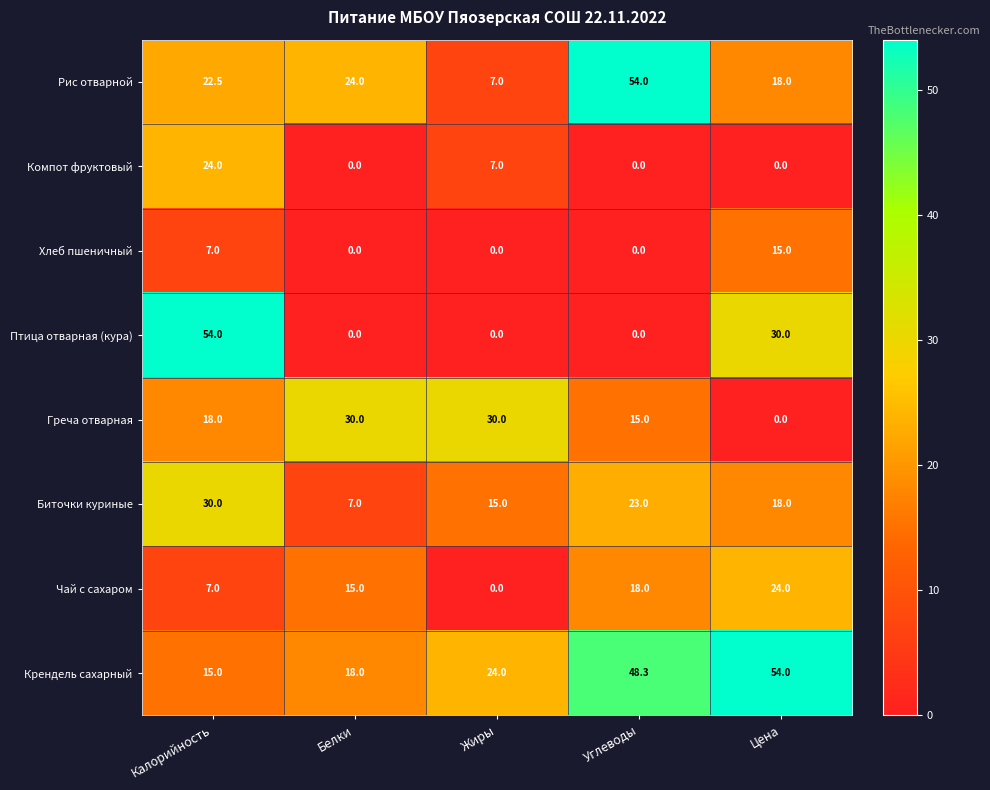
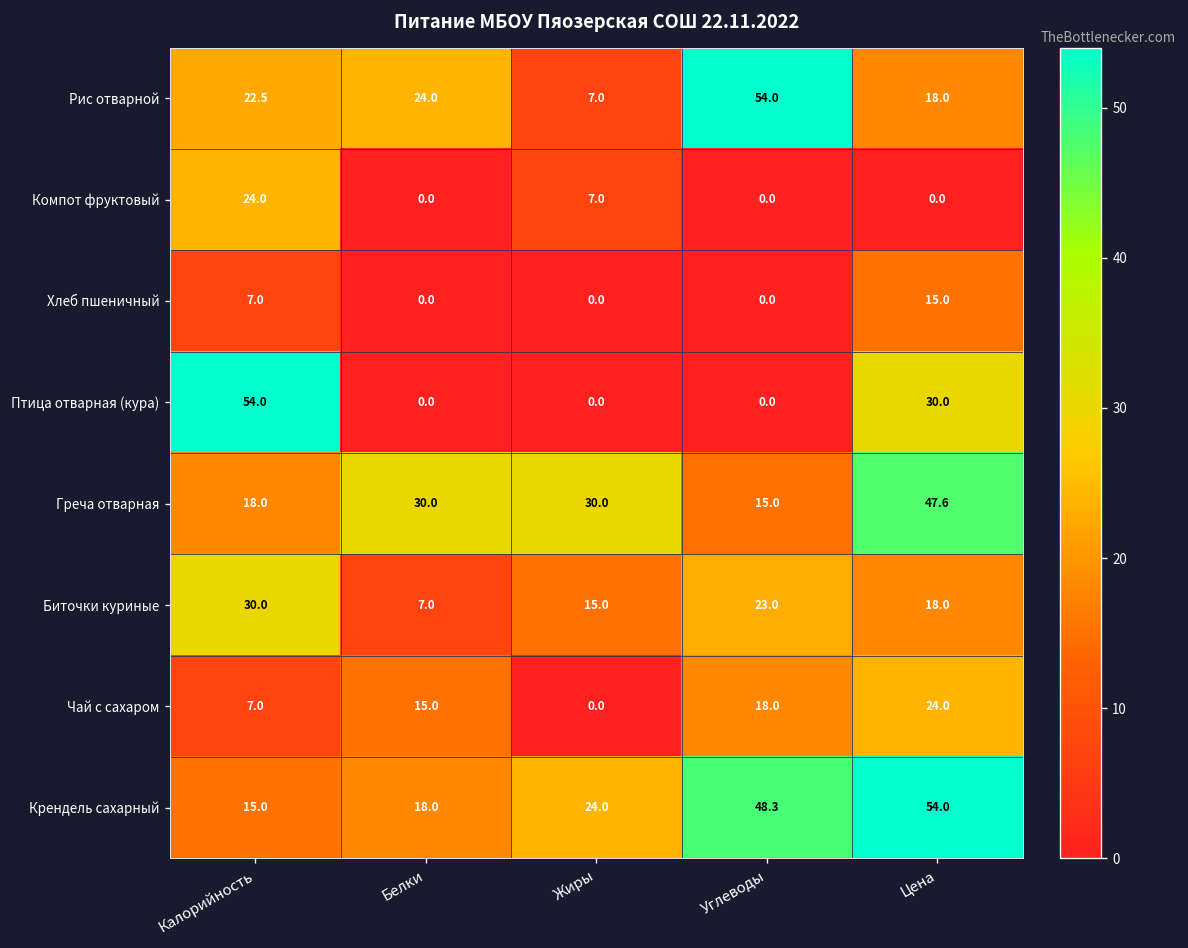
  {
    "Рис отварной": {
      "Калорийность": 22.5,
      "Белки": 24.0,
      "Жиры": 7.0,
      "Углеводы": 54.0,
      "Цена": 18.0
    },
    "Компот фруктовый": {
      "Калорийность": 24.0,
      "Белки": 0.0,
      "Жиры": 7.0,
      "Углеводы": 0.0,
      "Цена": 0.0
    },
    "Хлеб пшеничный": {
      "Калорийность": 7.0,
      "Белки": 0.0,
      "Жиры": 0.0,
      "Углеводы": 0.0,
      "Цена": 15.0
    },
    "Птица отварная (кура)": {
      "Калорийность": 54.0,
      "Белки": 0.0,
      "Жиры": 0.0,
      "Углеводы": 0.0,
      "Цена": 30.0
    },
    "Греча отварная": {
      "Калорийность": 18.0,
      "Белки": 30.0,
      "Жиры": 30.0,
      "Углеводы": 15.0,
-     "Цена": 0.0
+     "Цена": 47.6
    },
    "Биточки куриные": {
      "Калорийность": 30.0,
      "Белки": 7.0,
      "Жиры": 15.0,
      "Углеводы": 23.0,
      "Цена": 18.0
    },
    "Чай с сахаром": {
      "Калорийность": 7.0,
      "Белки": 15.0,
      "Жиры": 0.0,
      "Углеводы": 18.0,
      "Цена": 24.0
    },
    "Крендель сахарный": {
      "Калорийность": 15.0,
      "Белки": 18.0,
      "Жиры": 24.0,
      "Углеводы": 48.3,
      "Цена": 54.0
    }
  }
